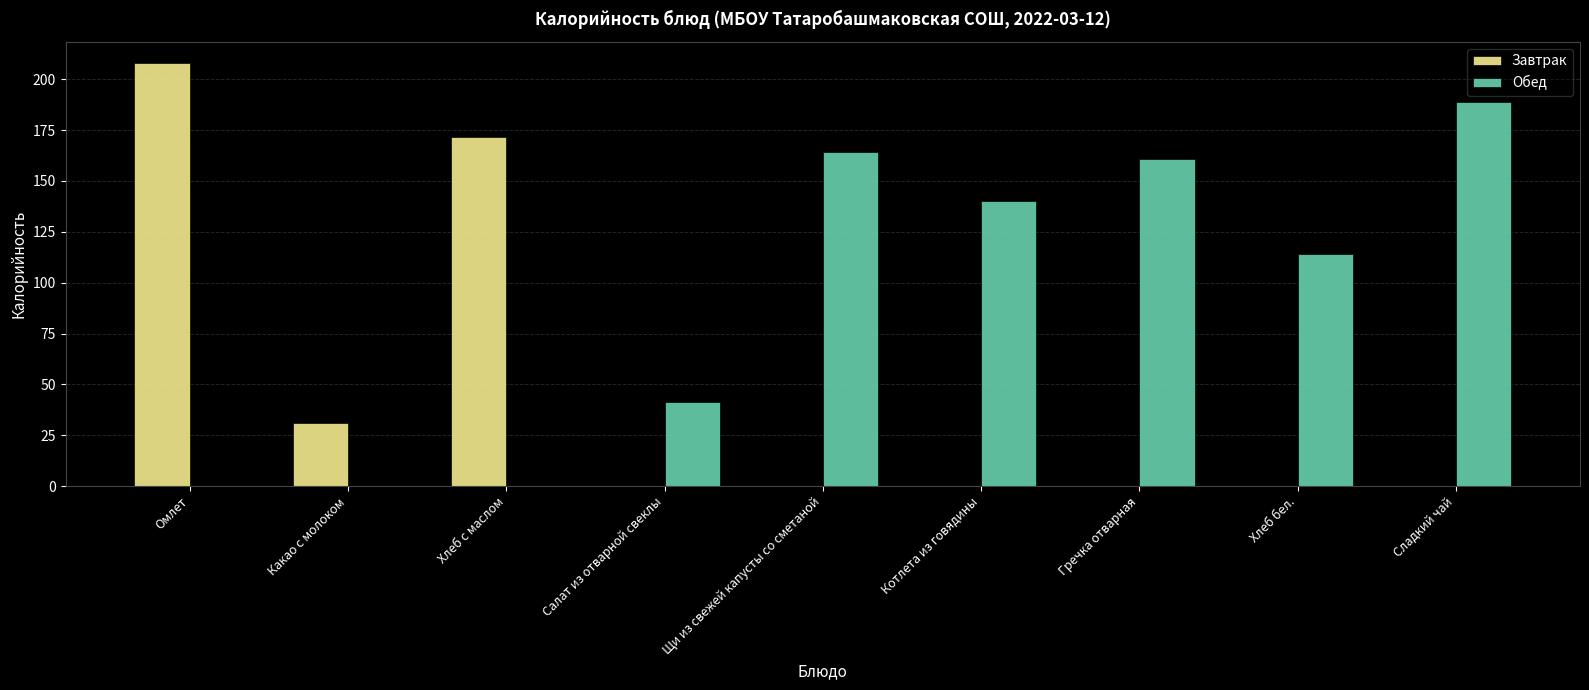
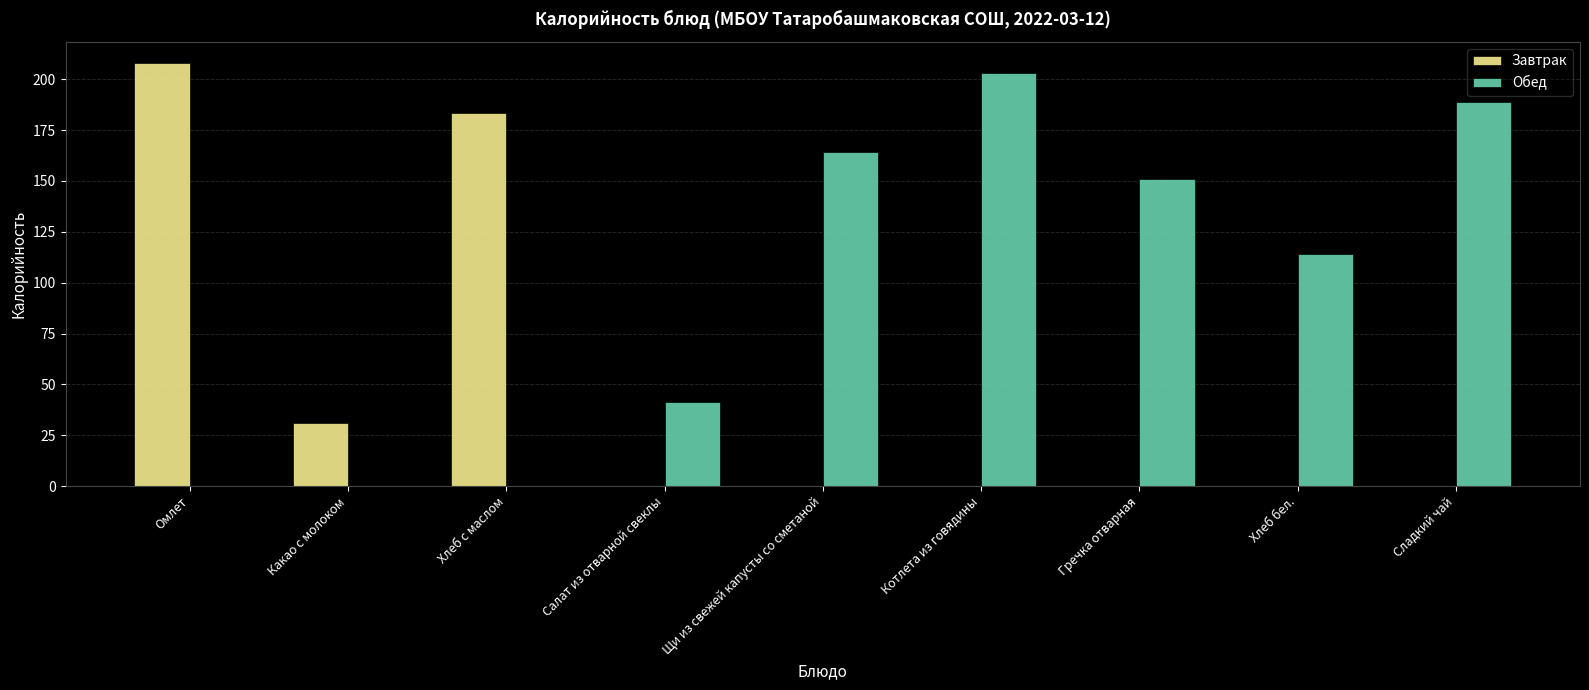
  {
    "Завтрак": {
      "Омлет": 208,
      "Какао с молоком": 31,
-     "Хлеб с маслом": 172,
+     "Хлеб с маслом": 184,
      "Салат из отварной свеклы": 0,
      "Щи из свежей капусты со сметаной": 0,
      "Котлета из говядины": 0,
      "Гречка отварная": 0,
      "Хлеб бел.": 0,
      "Сладкий чай": 0
    },
    "Обед": {
      "Омлет": 0,
      "Какао с молоком": 0,
      "Хлеб с маслом": 0,
      "Салат из отварной свеклы": 41,
      "Щи из свежей капусты со сметаной": 164,
-     "Котлета из говядины": 140,
-     "Гречка отварная": 161,
+     "Котлета из говядины": 203,
+     "Гречка отварная": 151,
      "Хлеб бел.": 114,
      "Сладкий чай": 189
    }
  }
